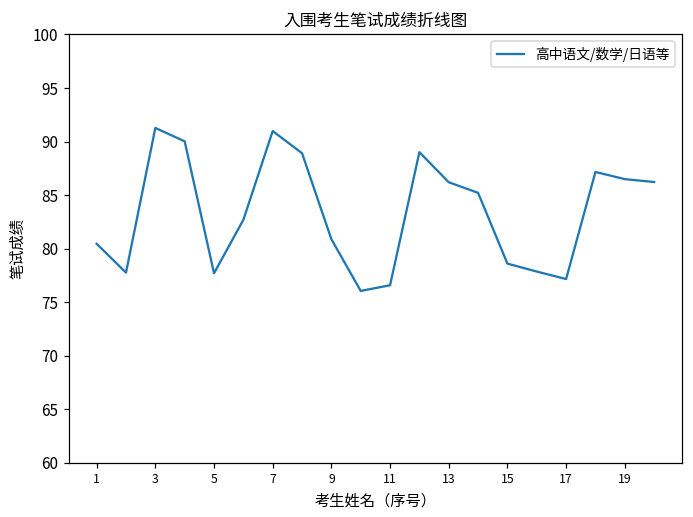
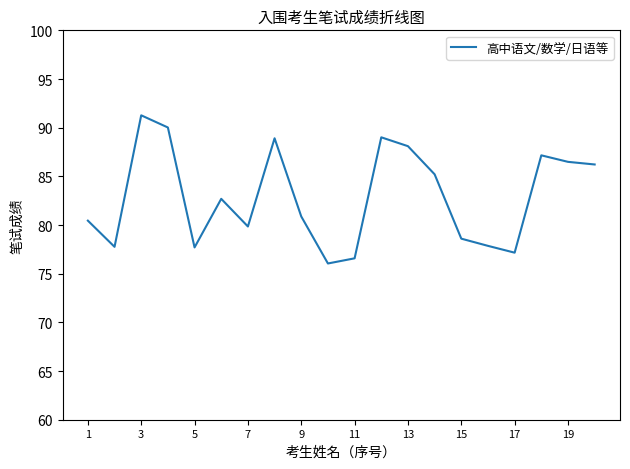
  {
    "1": 80,
    "3": 91,
    "5": 78,
-   "7": 91,
+   "7": 80,
    "9": 81,
    "11": 77,
-   "13": 86,
+   "13": 88,
    "15": 79,
    "17": 77,
    "19": 86
  }
